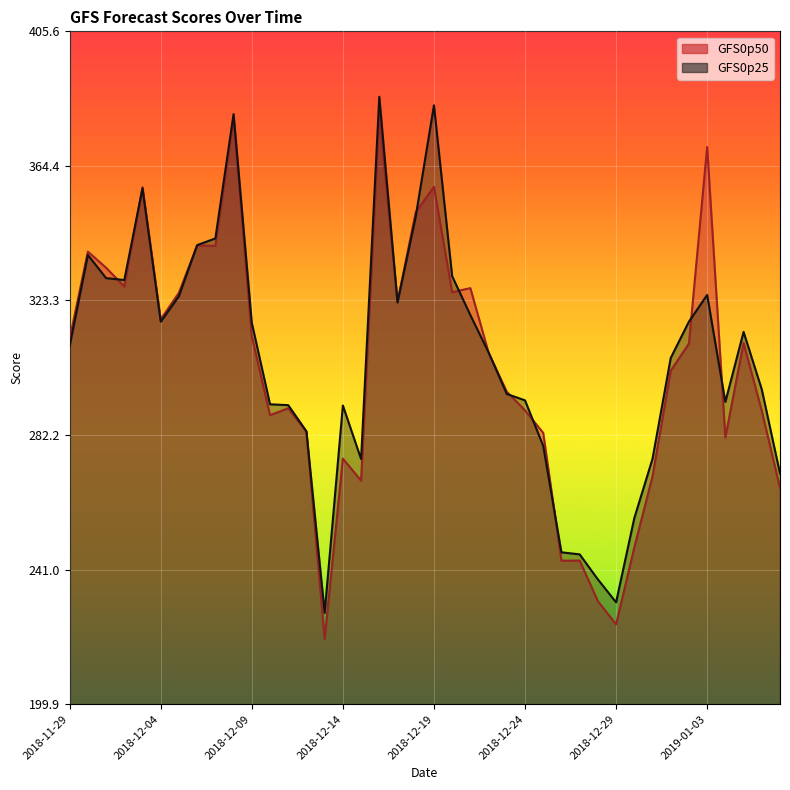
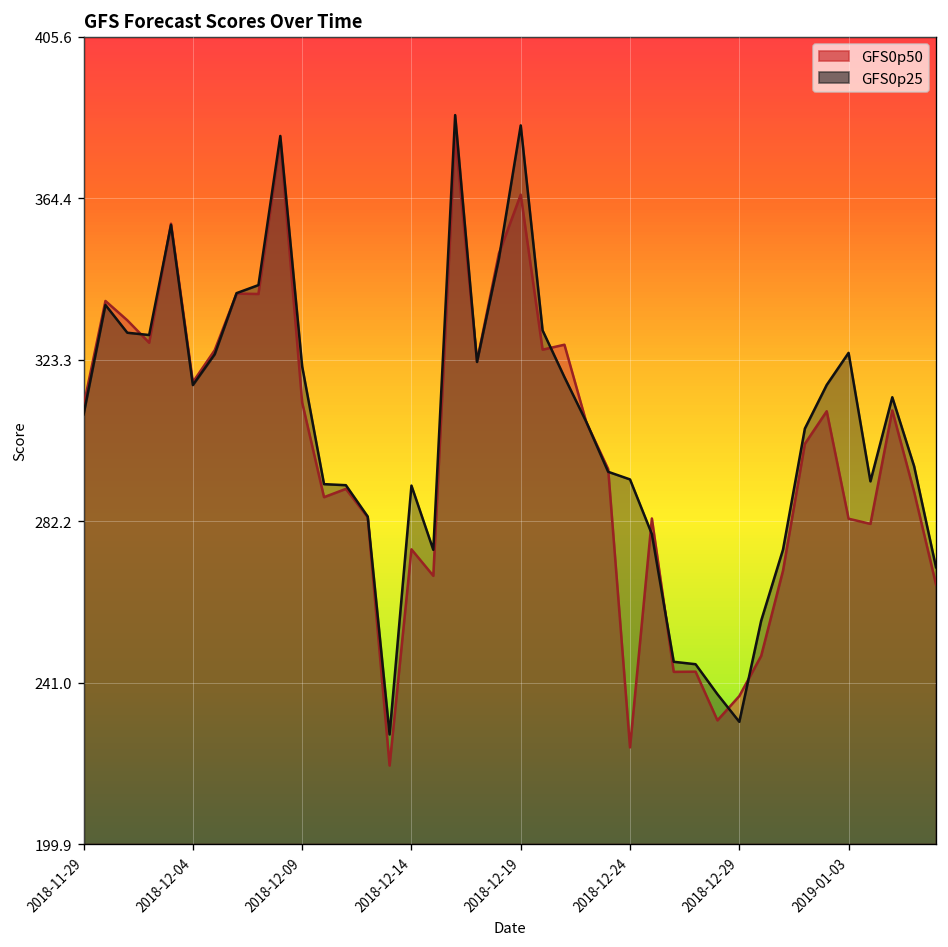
  {
    "GFS0p50": {
      "2018-11-29": 312,
      "2018-12-09": 312,
      "2018-12-14": 275,
-     "2018-12-19": 358,
-     "2018-12-24": 290,
-     "2018-12-29": 224,
-     "2019-01-03": 370
+     "2018-12-19": 365,
+     "2018-12-24": 224,
+     "2018-12-29": 238,
+     "2019-01-03": 283
    },
    "GFS0p25": {
      "2018-11-29": 309,
-     "2018-12-09": 316,
+     "2018-12-09": 322,
      "2018-12-14": 291,
      "2018-12-19": 383,
      "2018-12-24": 293,
      "2018-12-29": 231,
      "2019-01-03": 325
    }
  }
